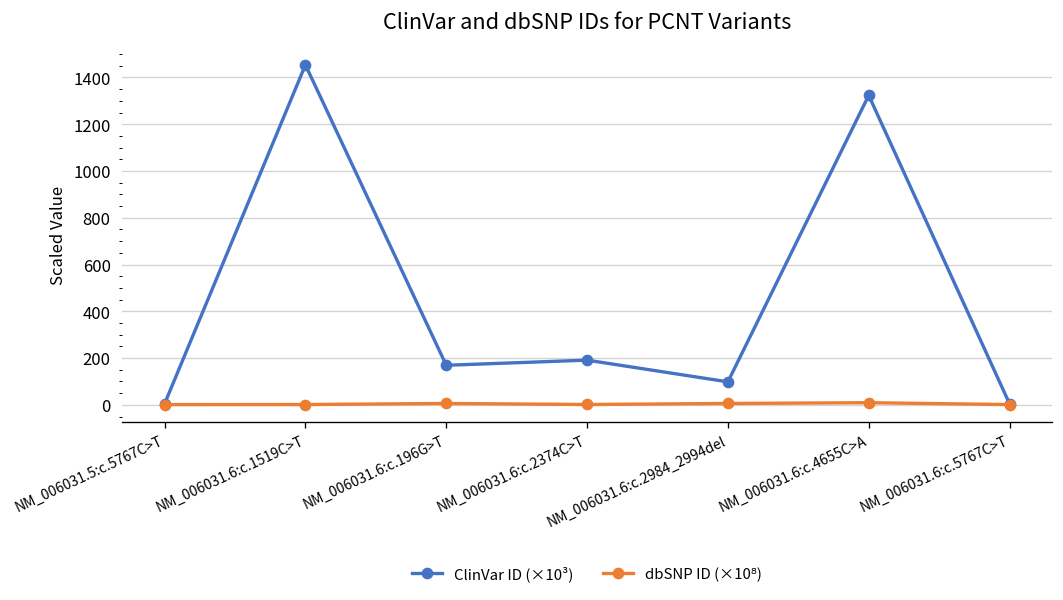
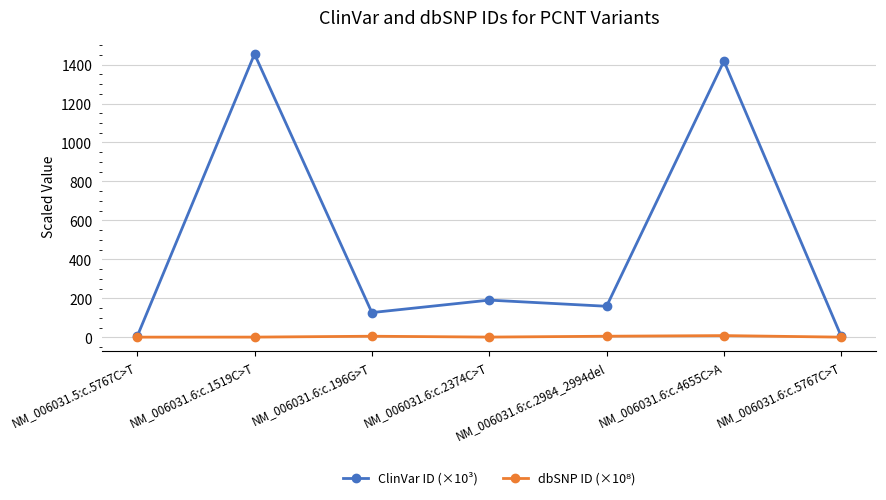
  {
    "ClinVar ID (×10³)": {
      "NM_006031.6:c.1519C>T": 1450,
-     "NM_006031.6:c.196G>T": 170,
+     "NM_006031.6:c.196G>T": 130,
      "NM_006031.6:c.2374C>T": 190,
-     "NM_006031.6:c.2984_2994del": 100,
-     "NM_006031.6:c.4655C>A": 1320
+     "NM_006031.6:c.2984_2994del": 160,
+     "NM_006031.6:c.4655C>A": 1420
    },
    "dbSNP ID (×10⁸)": {
      "NM_006031.6:c.1519C>T": 0,
      "NM_006031.6:c.196G>T": 10,
      "NM_006031.6:c.2374C>T": 0,
      "NM_006031.6:c.2984_2994del": 10,
      "NM_006031.6:c.4655C>A": 10
    }
  }
